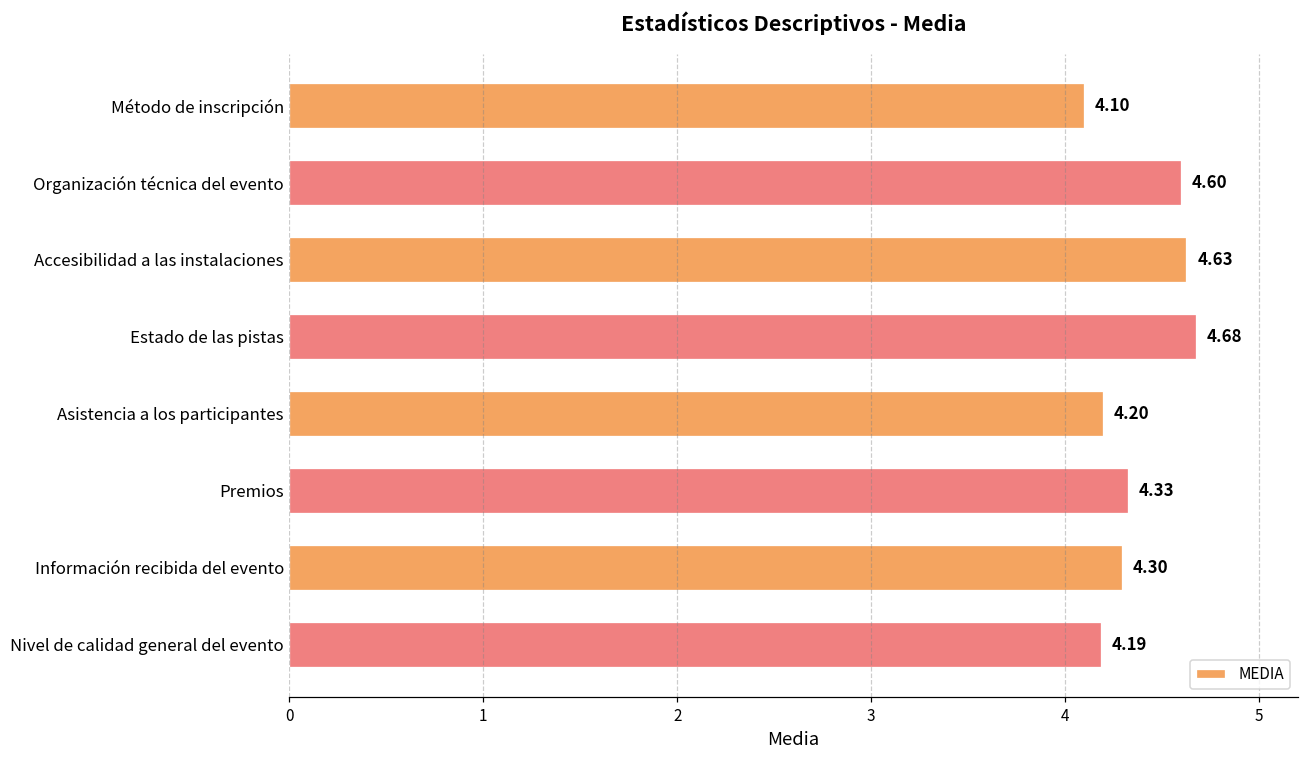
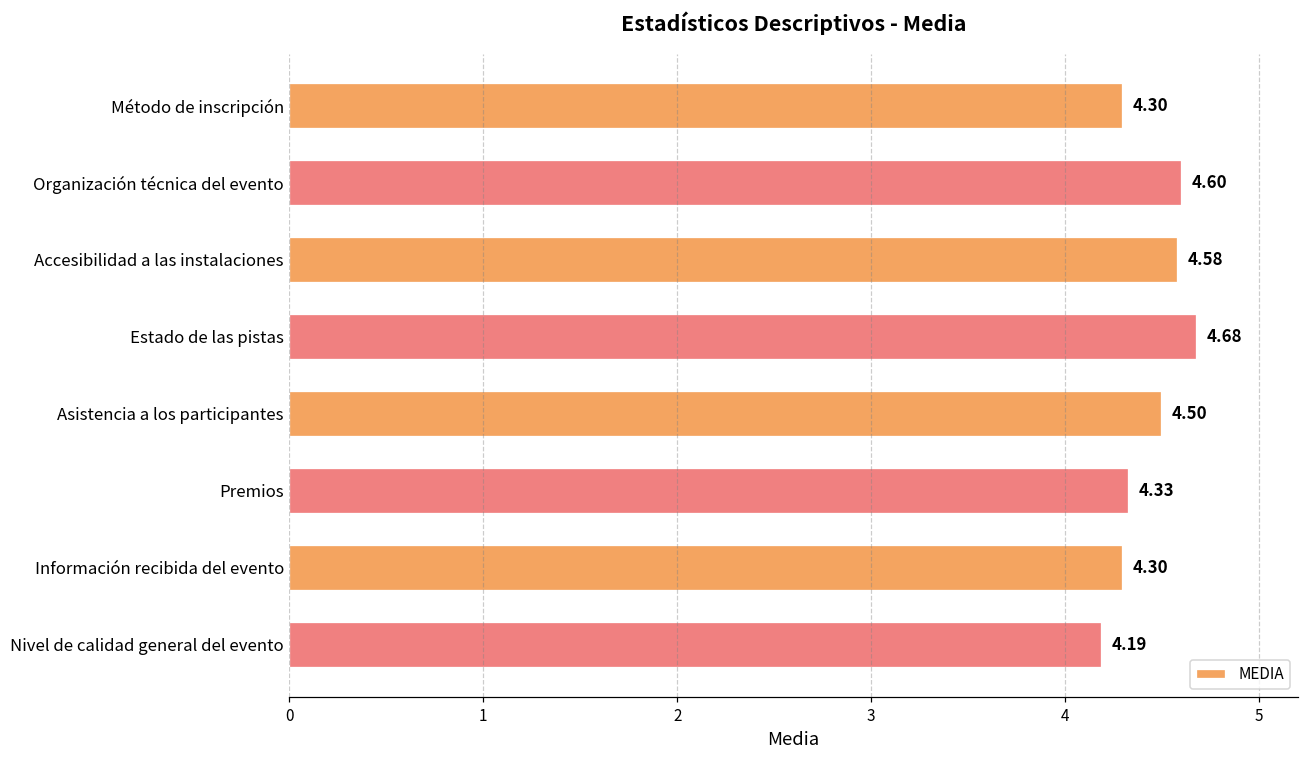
  {
-   "Método de inscripción": 4.10,
+   "Método de inscripción": 4.30,
    "Organización técnica del evento": 4.60,
-   "Accesibilidad a las instalaciones": 4.63,
+   "Accesibilidad a las instalaciones": 4.58,
    "Estado de las pistas": 4.68,
-   "Asistencia a los participantes": 4.20,
+   "Asistencia a los participantes": 4.50,
    "Premios": 4.33,
    "Información recibida del evento": 4.30,
    "Nivel de calidad general del evento": 4.19
  }
